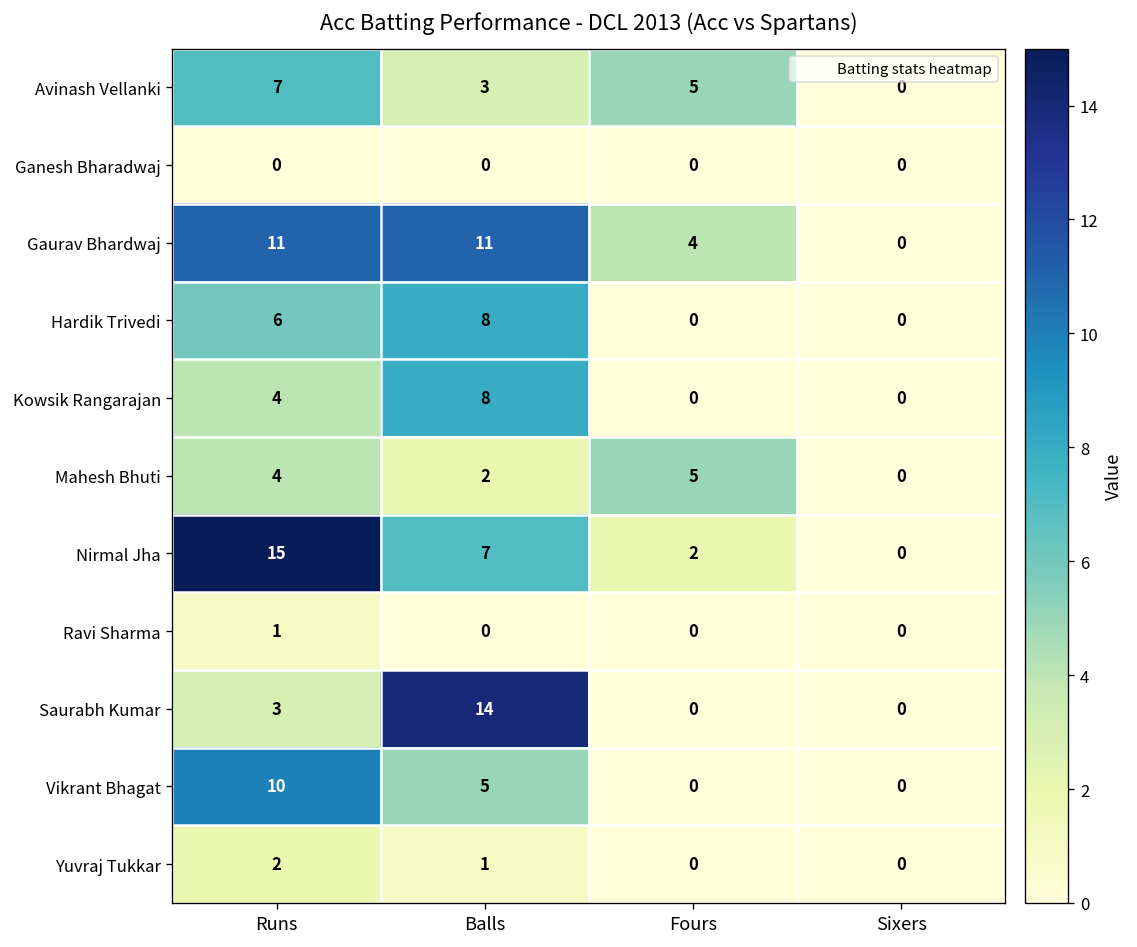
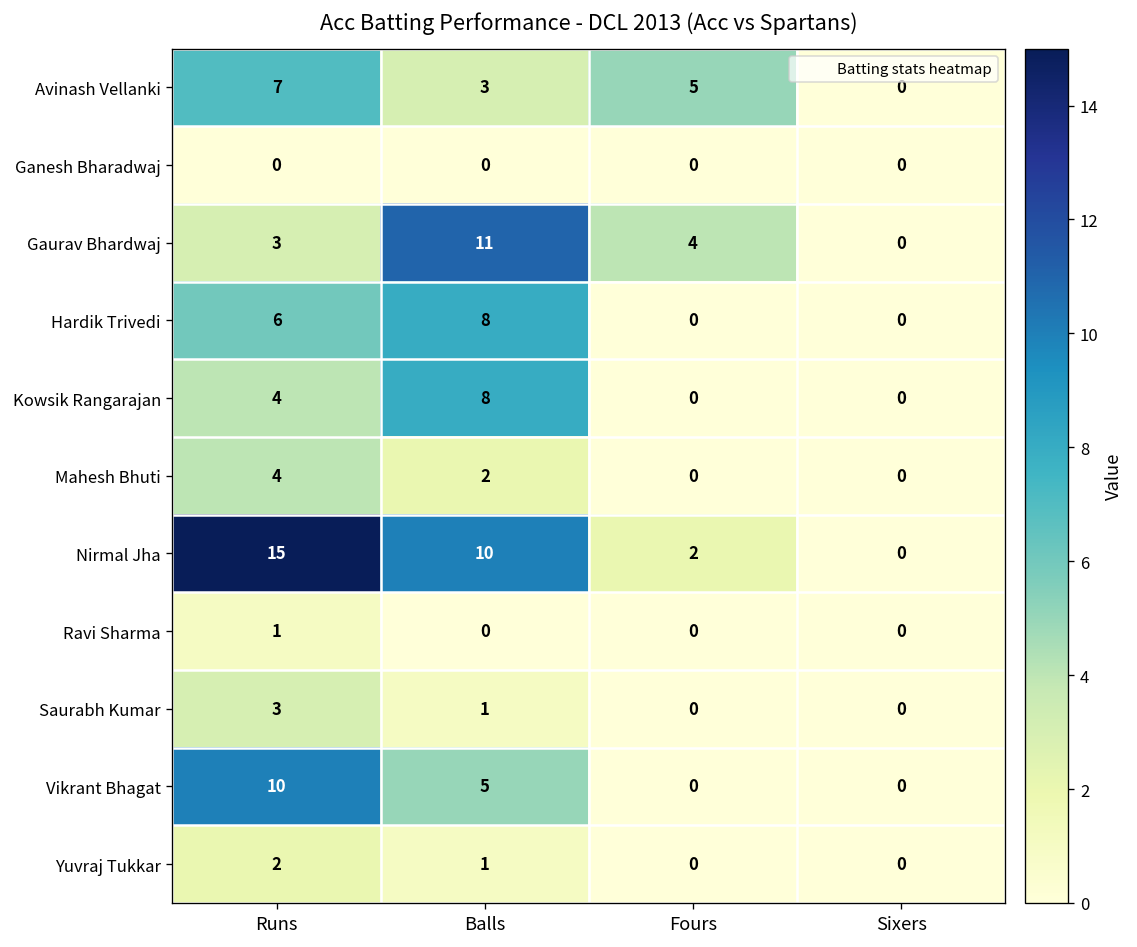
  {
    "Avinash Vellanki": {
      "Runs": 7,
      "Balls": 3,
      "Fours": 5
    },
    "Ganesh Bharadwaj": {
      "Runs": 0,
      "Balls": 0,
      "Fours": 0,
      "Sixers": 0
    },
    "Gaurav Bhardwaj": {
-     "Runs": 11,
+     "Runs": 3,
      "Balls": 11,
      "Fours": 4,
      "Sixers": 0
    },
    "Hardik Trivedi": {
      "Runs": 6,
      "Balls": 8,
      "Fours": 0,
      "Sixers": 0
    },
    "Kowsik Rangarajan": {
      "Runs": 4,
      "Balls": 8,
      "Fours": 0,
      "Sixers": 0
    },
    "Mahesh Bhuti": {
      "Runs": 4,
      "Balls": 2,
-     "Fours": 5,
+     "Fours": 0,
      "Sixers": 0
    },
    "Nirmal Jha": {
      "Runs": 15,
-     "Balls": 7,
+     "Balls": 10,
      "Fours": 2,
      "Sixers": 0
    },
    "Ravi Sharma": {
      "Runs": 1,
      "Balls": 0,
      "Fours": 0,
      "Sixers": 0
    },
    "Saurabh Kumar": {
      "Runs": 3,
-     "Balls": 14,
+     "Balls": 1,
      "Fours": 0,
      "Sixers": 0
    },
    "Vikrant Bhagat": {
      "Runs": 10,
      "Balls": 5,
      "Fours": 0,
      "Sixers": 0
    },
    "Yuvraj Tukkar": {
      "Runs": 2,
      "Balls": 1,
      "Fours": 0,
      "Sixers": 0
    }
  }
